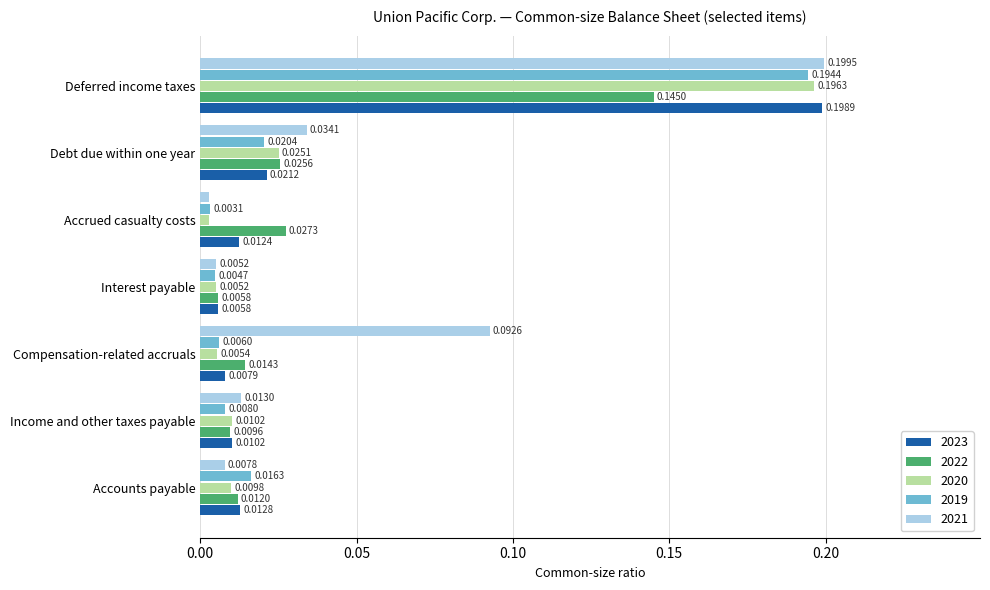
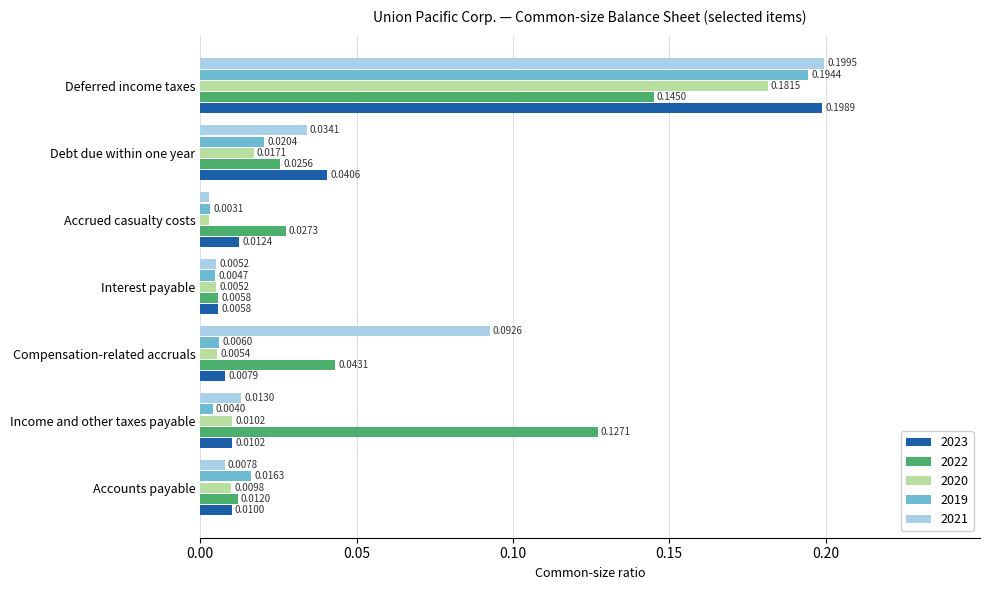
  {
    "2023": {
      "Deferred income taxes": 0.1989,
-     "Debt due within one year": 0.0212,
+     "Debt due within one year": 0.0406,
      "Accrued casualty costs": 0.0124,
      "Interest payable": 0.0058,
      "Compensation-related accruals": 0.0079,
      "Income and other taxes payable": 0.0102,
-     "Accounts payable": 0.0128
+     "Accounts payable": 0.0100
    },
    "2022": {
      "Deferred income taxes": 0.1450,
      "Debt due within one year": 0.0256,
      "Accrued casualty costs": 0.0273,
      "Interest payable": 0.0058,
-     "Compensation-related accruals": 0.0143,
-     "Income and other taxes payable": 0.0096,
+     "Compensation-related accruals": 0.0431,
+     "Income and other taxes payable": 0.1271,
      "Accounts payable": 0.0120
    },
    "2020": {
-     "Deferred income taxes": 0.1963,
-     "Debt due within one year": 0.0251,
+     "Deferred income taxes": 0.1815,
+     "Debt due within one year": 0.0171,
      "Interest payable": 0.0052,
      "Compensation-related accruals": 0.0054,
      "Income and other taxes payable": 0.0102,
      "Accounts payable": 0.0098
    },
    "2019": {
      "Deferred income taxes": 0.1944,
      "Debt due within one year": 0.0204,
      "Accrued casualty costs": 0.0031,
      "Interest payable": 0.0047,
      "Compensation-related accruals": 0.0060,
-     "Income and other taxes payable": 0.0080,
+     "Income and other taxes payable": 0.0040,
      "Accounts payable": 0.0163
    },
    "2021": {
      "Deferred income taxes": 0.1995,
      "Debt due within one year": 0.0341,
      "Interest payable": 0.0052,
      "Compensation-related accruals": 0.0926,
      "Income and other taxes payable": 0.0130,
      "Accounts payable": 0.0078
    }
  }
